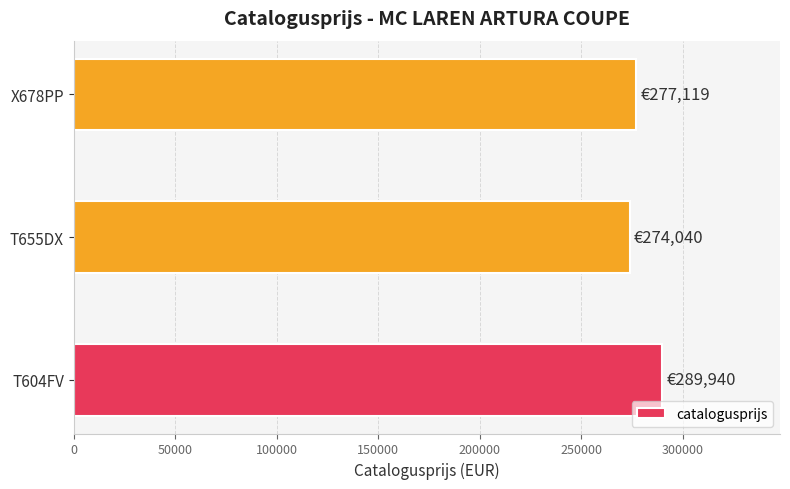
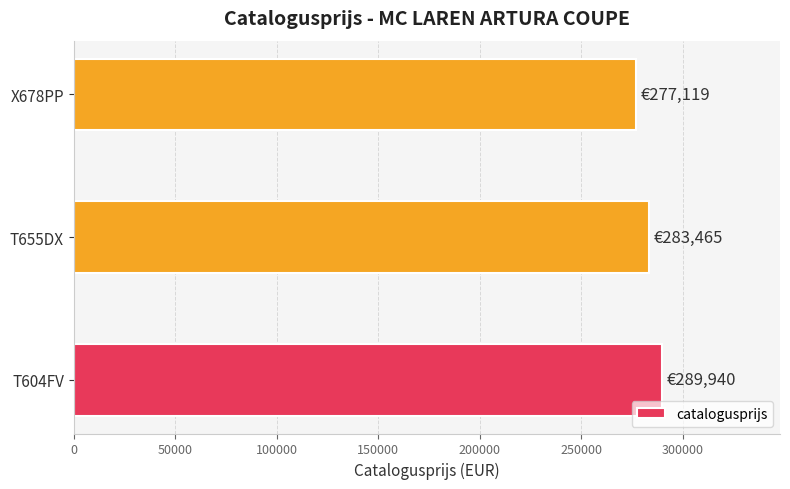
  {
    "X678PP": "€277,119",
-   "T655DX": "€274,040",
+   "T655DX": "€283,465",
    "T604FV": "€289,940"
  }
